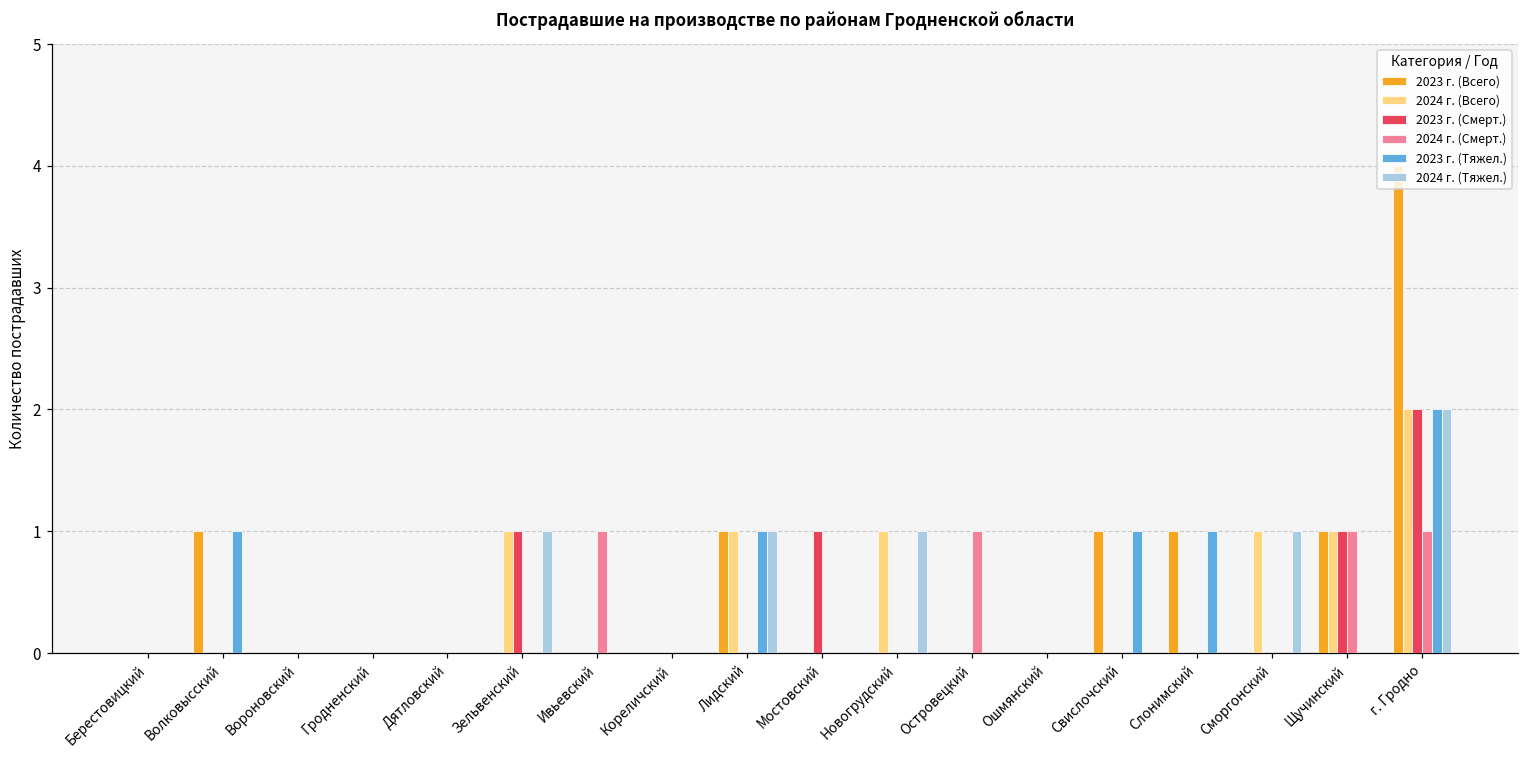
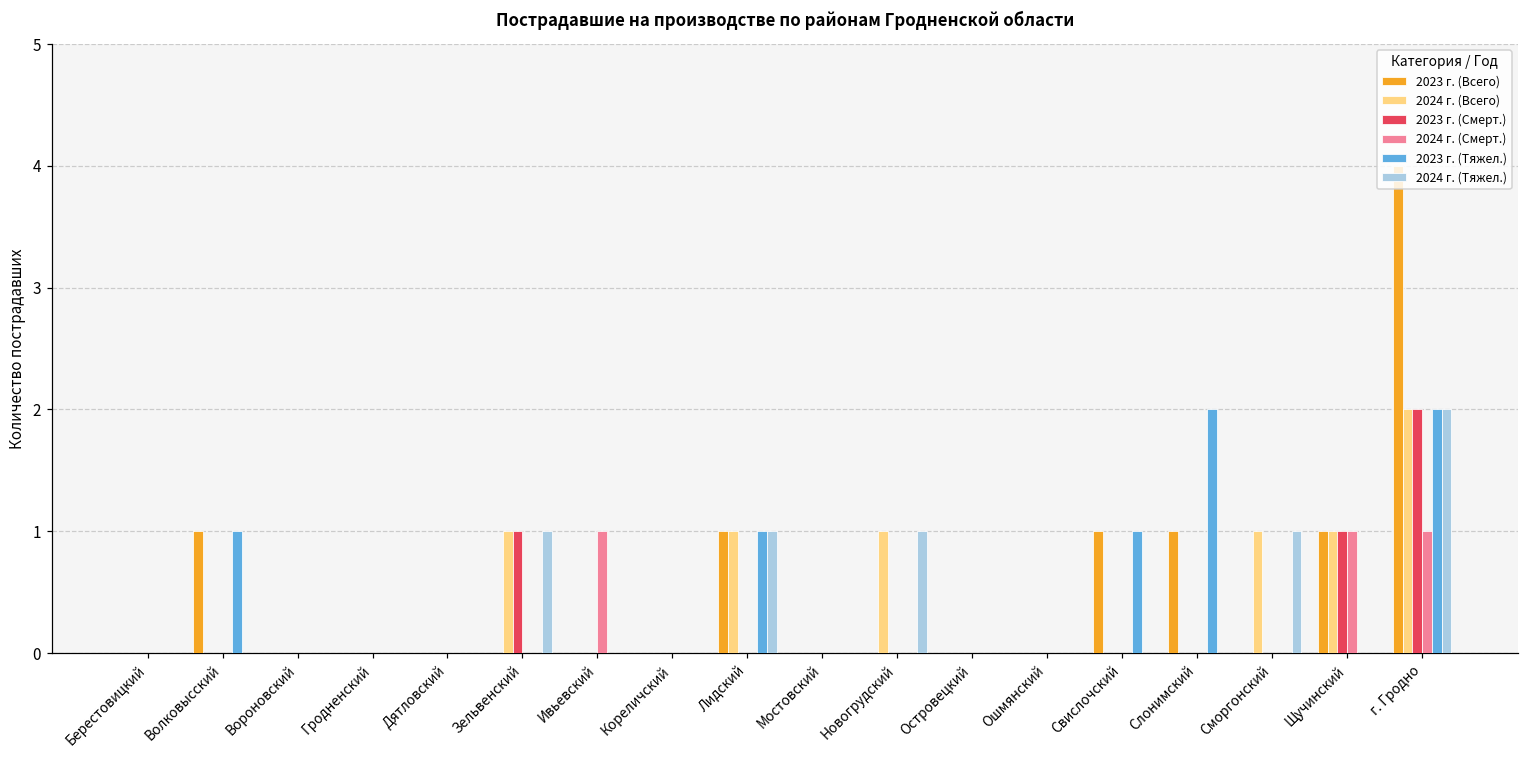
  {
    "2023 г. (Всего)": {
      "Берестовицкий": 0,
      "Волковысский": 1,
      "Вороновский": 0,
      "Гродненский": 0,
      "Дятловский": 0,
      "Зельвенский": 0,
      "Ивьевский": 0,
      "Кореличский": 0,
      "Лидский": 1,
      "Мостовский": 0,
      "Новогрудский": 0,
      "Островецкий": 0,
      "Ошмянский": 0,
      "Свислочский": 1,
      "Слонимский": 1,
      "Сморгонский": 0,
      "Щучинский": 1
    },
    "2024 г. (Всего)": {
      "Берестовицкий": 0,
      "Волковысский": 0,
      "Вороновский": 0,
      "Гродненский": 0,
      "Дятловский": 0,
      "Зельвенский": 1,
      "Ивьевский": 0,
      "Кореличский": 0,
      "Лидский": 1,
      "Мостовский": 0,
      "Новогрудский": 1,
      "Островецкий": 0,
      "Ошмянский": 0,
      "Свислочский": 0,
      "Слонимский": 0,
      "Сморгонский": 1,
      "Щучинский": 1,
      "г. Гродно": 2
    },
    "2023 г. (Смерт.)": {
      "Берестовицкий": 0,
      "Волковысский": 0,
      "Вороновский": 0,
      "Гродненский": 0,
      "Дятловский": 0,
      "Зельвенский": 1,
      "Ивьевский": 0,
      "Кореличский": 0,
      "Лидский": 0,
-     "Мостовский": 1,
+     "Мостовский": 0,
      "Новогрудский": 0,
      "Островецкий": 0,
      "Ошмянский": 0,
      "Свислочский": 0,
      "Слонимский": 0,
      "Сморгонский": 0,
      "Щучинский": 1,
      "г. Гродно": 2
    },
    "2024 г. (Смерт.)": {
      "Берестовицкий": 0,
      "Волковысский": 0,
      "Вороновский": 0,
      "Гродненский": 0,
      "Дятловский": 0,
      "Зельвенский": 0,
      "Ивьевский": 1,
      "Кореличский": 0,
      "Лидский": 0,
      "Мостовский": 0,
      "Новогрудский": 0,
-     "Островецкий": 1,
+     "Островецкий": 0,
      "Ошмянский": 0,
      "Свислочский": 0,
      "Слонимский": 0,
      "Сморгонский": 0,
      "Щучинский": 1,
      "г. Гродно": 1
    },
    "2023 г. (Тяжел.)": {
      "Берестовицкий": 0,
      "Волковысский": 1,
      "Вороновский": 0,
      "Гродненский": 0,
      "Дятловский": 0,
      "Зельвенский": 0,
      "Ивьевский": 0,
      "Кореличский": 0,
      "Лидский": 1,
      "Мостовский": 0,
      "Новогрудский": 0,
      "Островецкий": 0,
      "Ошмянский": 0,
      "Свислочский": 1,
-     "Слонимский": 1,
+     "Слонимский": 2,
      "Сморгонский": 0,
      "Щучинский": 0,
      "г. Гродно": 2
    },
    "2024 г. (Тяжел.)": {
      "Берестовицкий": 0,
      "Волковысский": 0,
      "Вороновский": 0,
      "Гродненский": 0,
      "Дятловский": 0,
      "Зельвенский": 1,
      "Ивьевский": 0,
      "Кореличский": 0,
      "Лидский": 1,
      "Мостовский": 0,
      "Новогрудский": 1,
      "Островецкий": 0,
      "Ошмянский": 0,
      "Свислочский": 0,
      "Слонимский": 0,
      "Сморгонский": 1,
      "Щучинский": 0,
      "г. Гродно": 2
    }
  }
